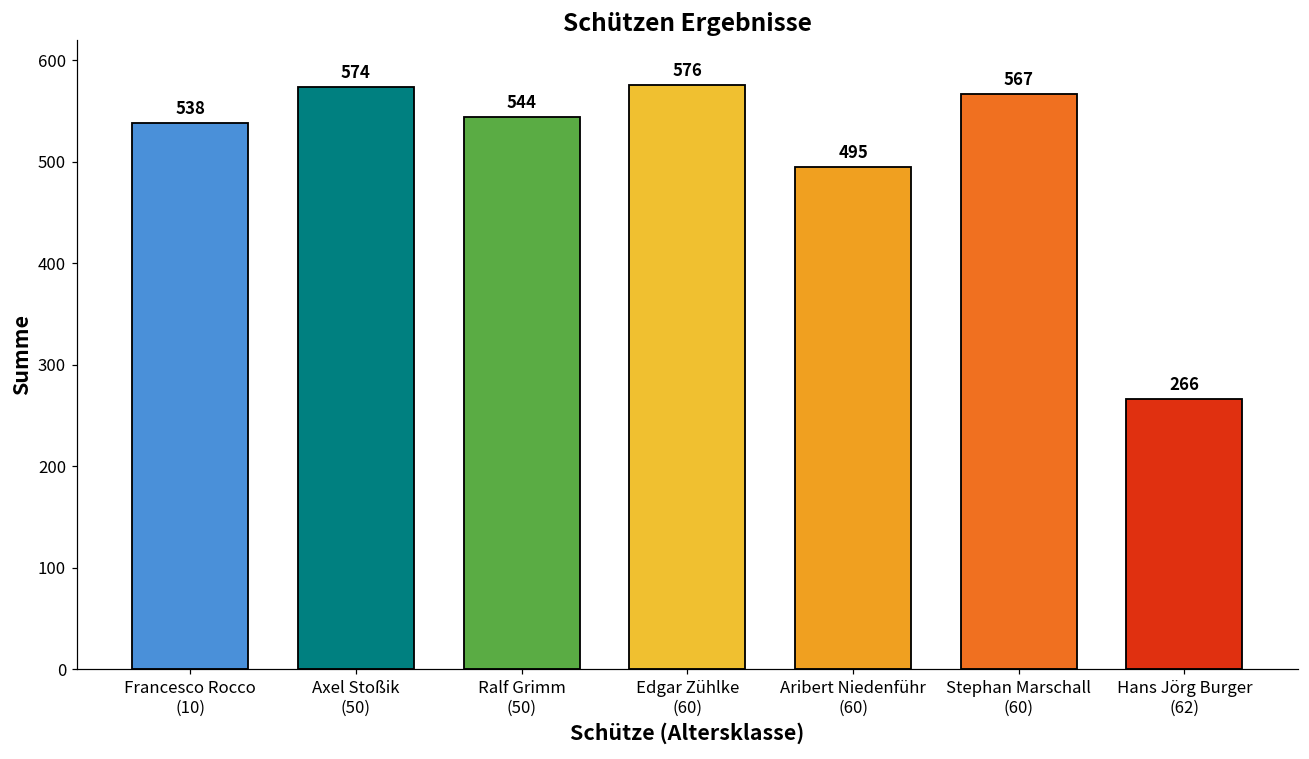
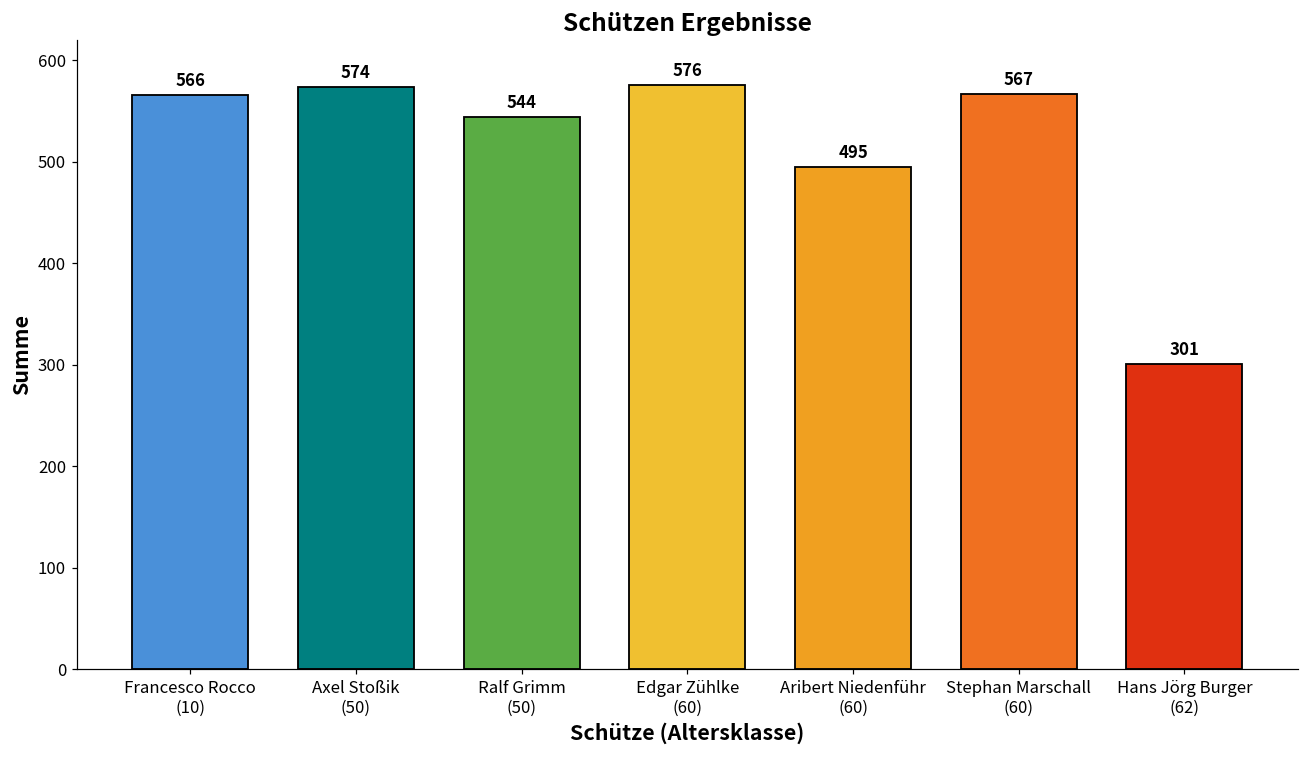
  {
-   "Francesco Rocco (10)": 538,
+   "Francesco Rocco (10)": 566,
    "Axel Stoßik (50)": 574,
    "Ralf Grimm (50)": 544,
    "Edgar Zühlke (60)": 576,
    "Aribert Niedenführ (60)": 495,
    "Stephan Marschall (60)": 567,
-   "Hans Jörg Burger (62)": 266
+   "Hans Jörg Burger (62)": 301
  }
